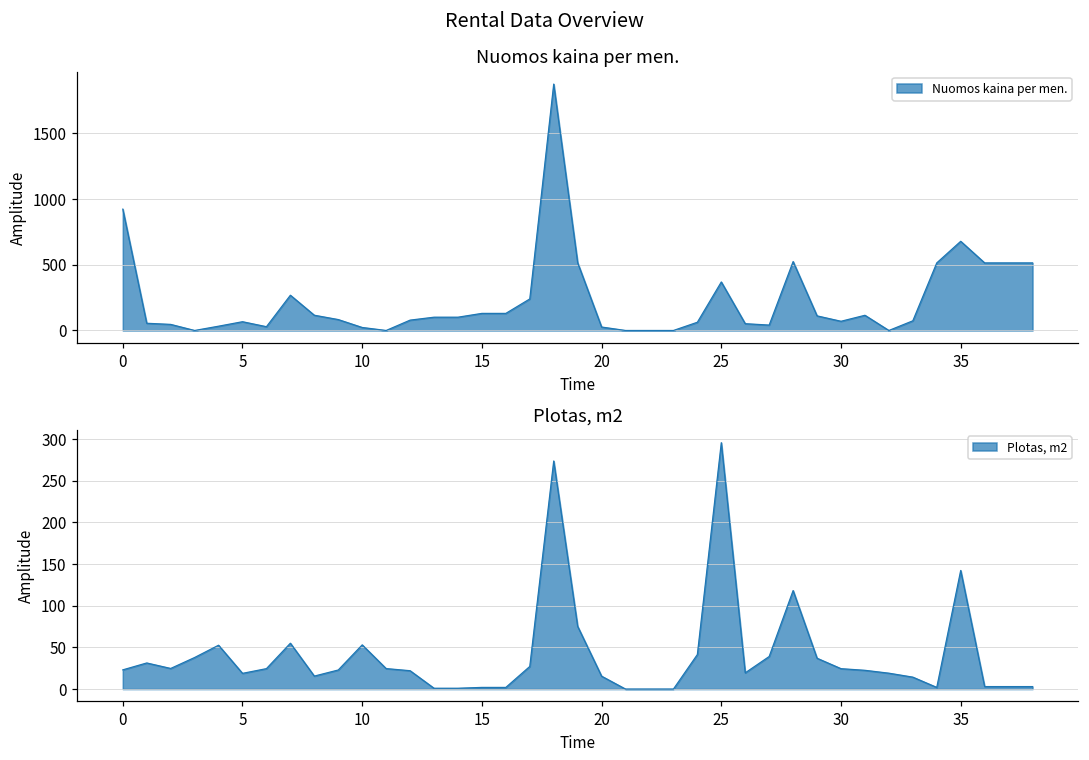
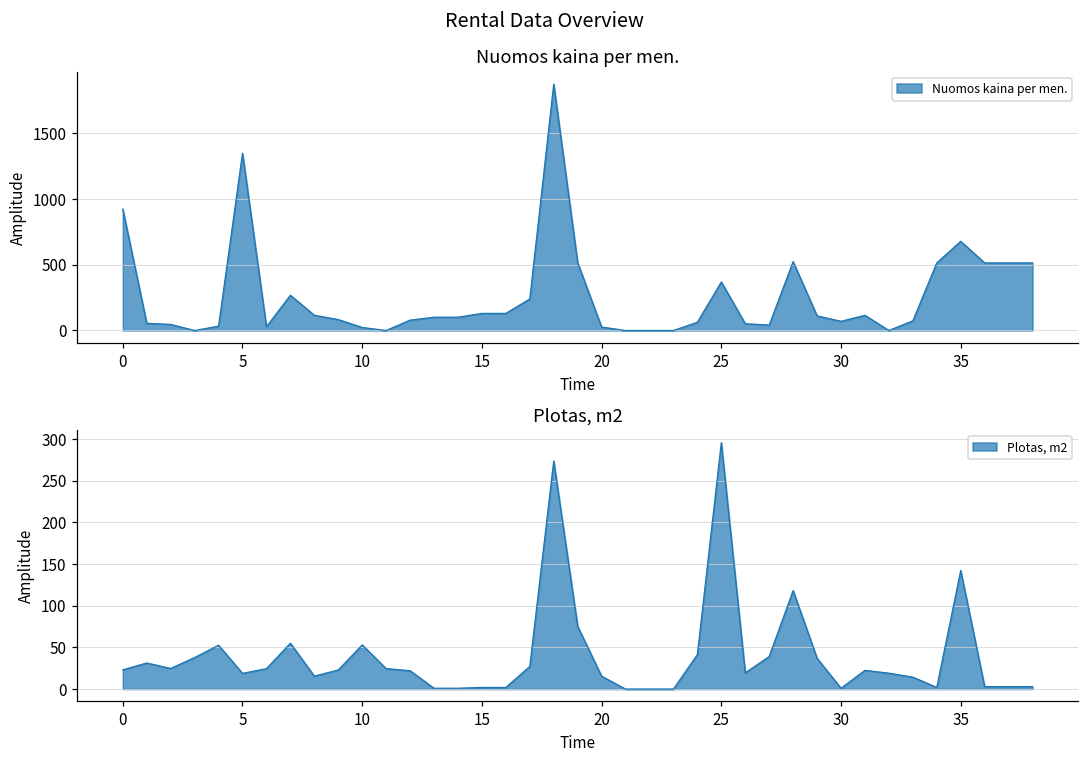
  {
    "Nuomos kaina per men.": {
      "0": 920,
-     "5": 70,
+     "5": 1350,
      "10": 20,
      "15": 130,
      "20": 30,
      "25": 370,
      "30": 70,
      "35": 680
    },
    "Plotas, m2": {
      "0": 20,
      "5": 20,
      "10": 50,
      "15": 0,
      "20": 20,
      "25": 300,
-     "30": 20,
+     "30": 0,
      "35": 140
    }
  }
